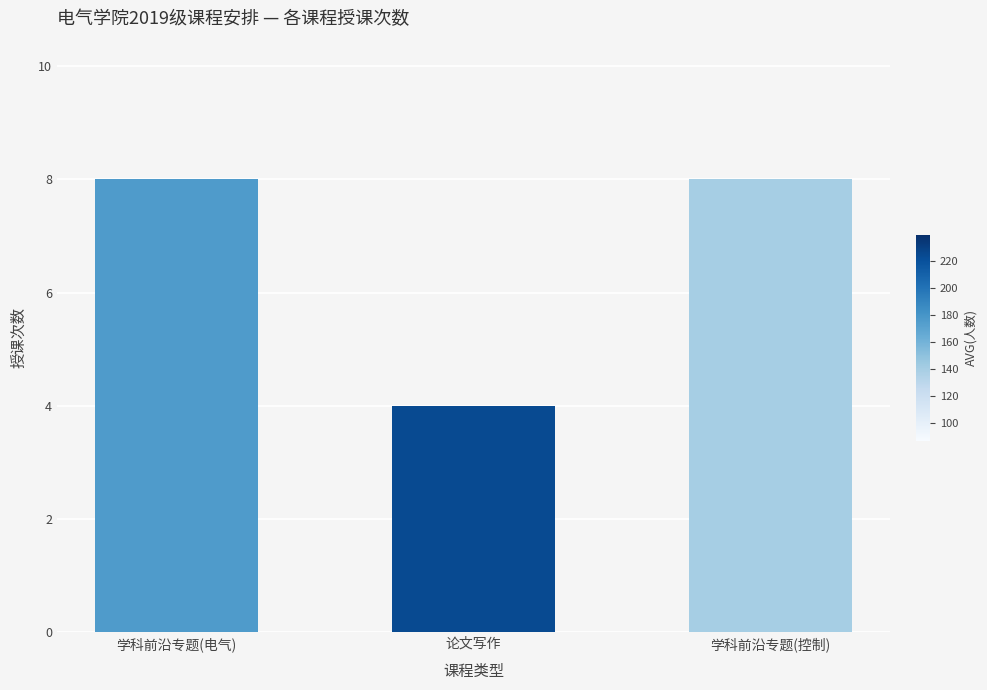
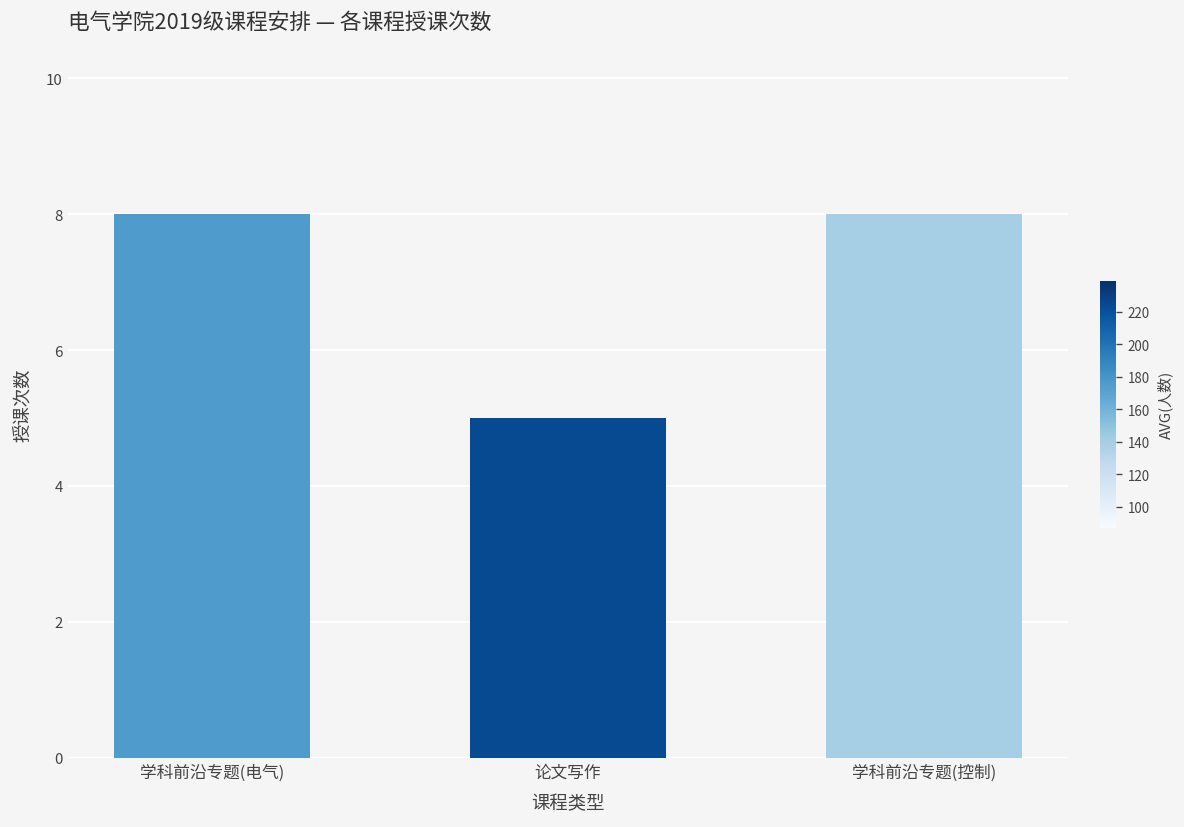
  {
    "学科前沿专题(电气)": 8,
-   "论文写作": 4,
+   "论文写作": 5,
    "学科前沿专题(控制)": 8
  }
